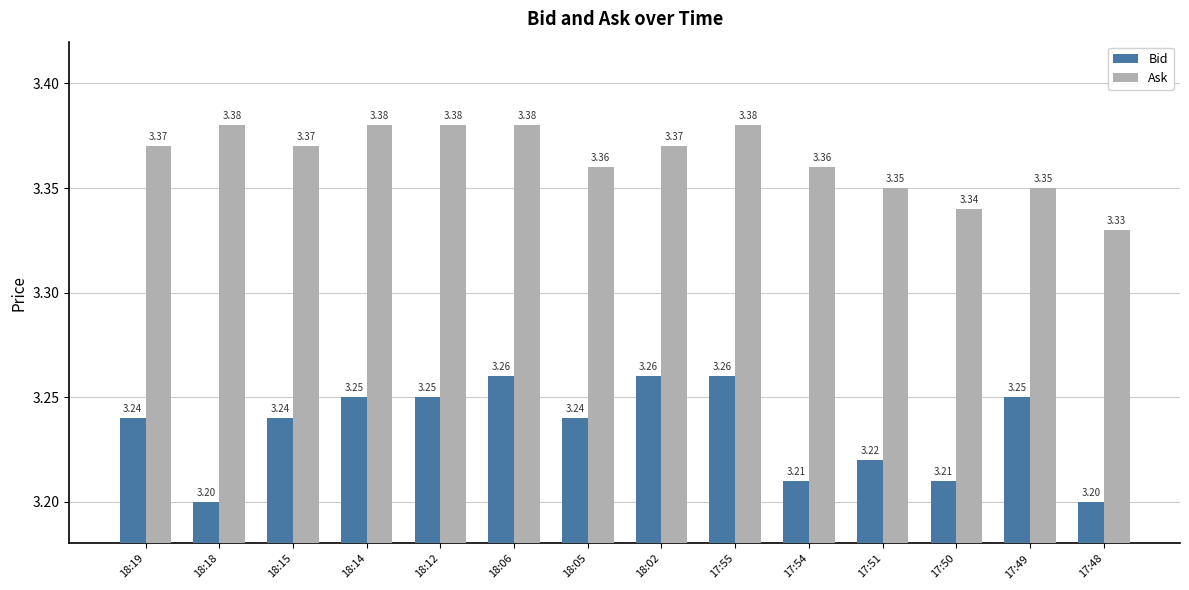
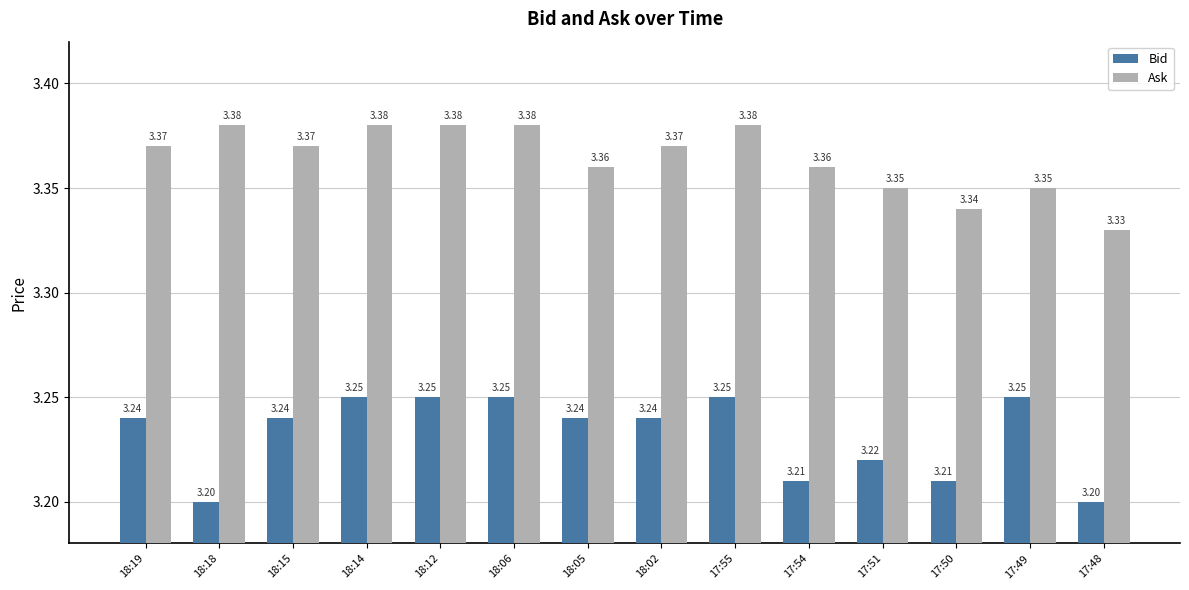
  {
    "Bid": {
      "18:19": 3.24,
      "18:18": 3.20,
      "18:15": 3.24,
      "18:14": 3.25,
      "18:12": 3.25,
-     "18:06": 3.26,
+     "18:06": 3.25,
      "18:05": 3.24,
-     "18:02": 3.26,
-     "17:55": 3.26,
+     "18:02": 3.24,
+     "17:55": 3.25,
      "17:54": 3.21,
      "17:51": 3.22,
      "17:50": 3.21,
      "17:49": 3.25,
      "17:48": 3.20
    },
    "Ask": {
      "18:19": 3.37,
      "18:18": 3.38,
      "18:15": 3.37,
      "18:14": 3.38,
      "18:12": 3.38,
      "18:06": 3.38,
      "18:05": 3.36,
      "18:02": 3.37,
      "17:55": 3.38,
      "17:54": 3.36,
      "17:51": 3.35,
      "17:50": 3.34,
      "17:49": 3.35,
      "17:48": 3.33
    }
  }
